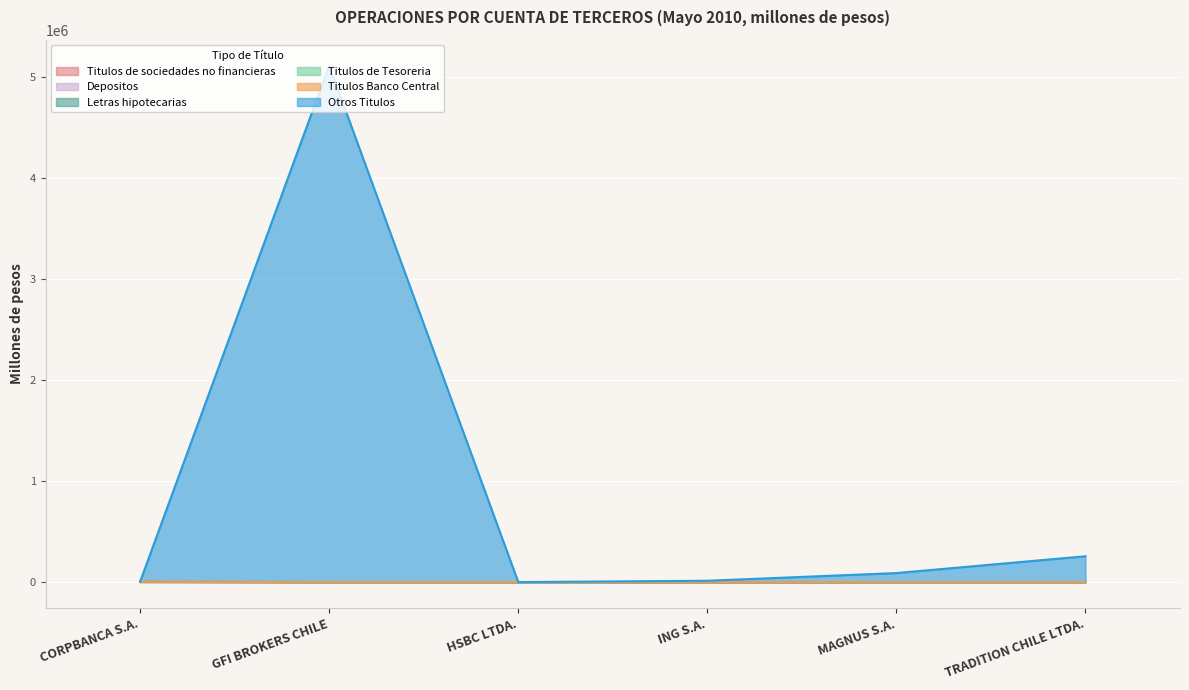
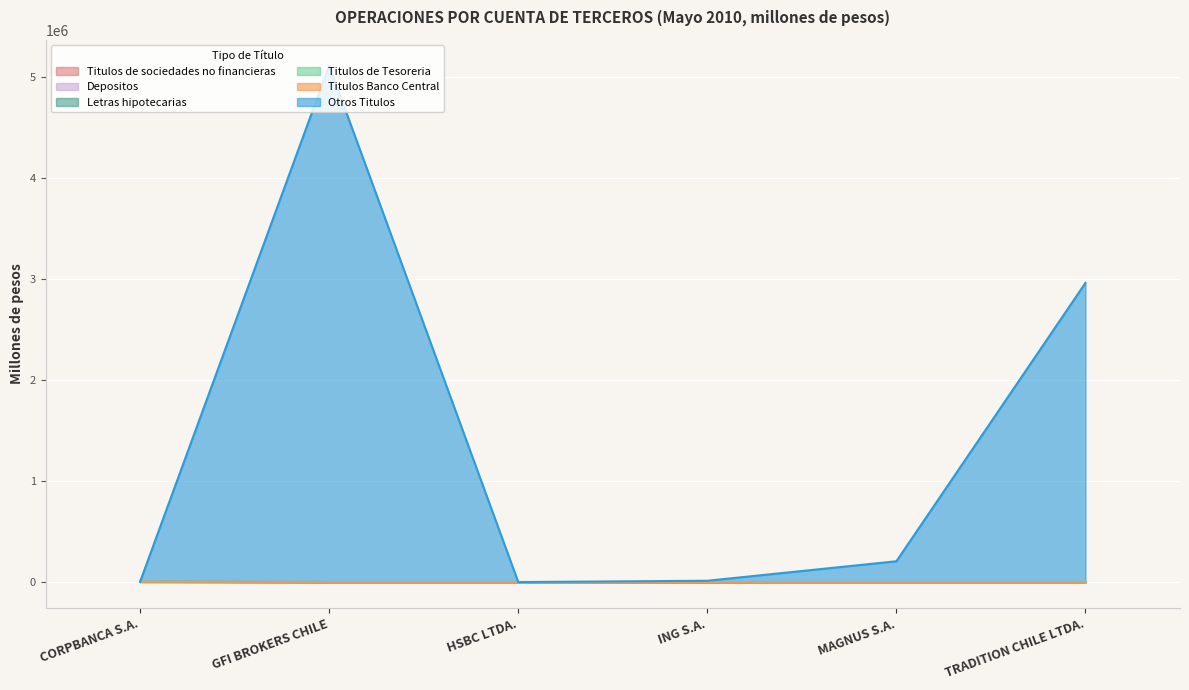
  {
    "Titulos Banco Central": {
      "GFI BROKERS CHILE": 0,
      "MAGNUS S.A.": 0,
      "TRADITION CHILE LTDA.": 0
    },
    "Otros Titulos": {
-     "MAGNUS S.A.": 90000,
-     "TRADITION CHILE LTDA.": 260000
+     "MAGNUS S.A.": 210000,
+     "TRADITION CHILE LTDA.": 2960000
    }
  }
